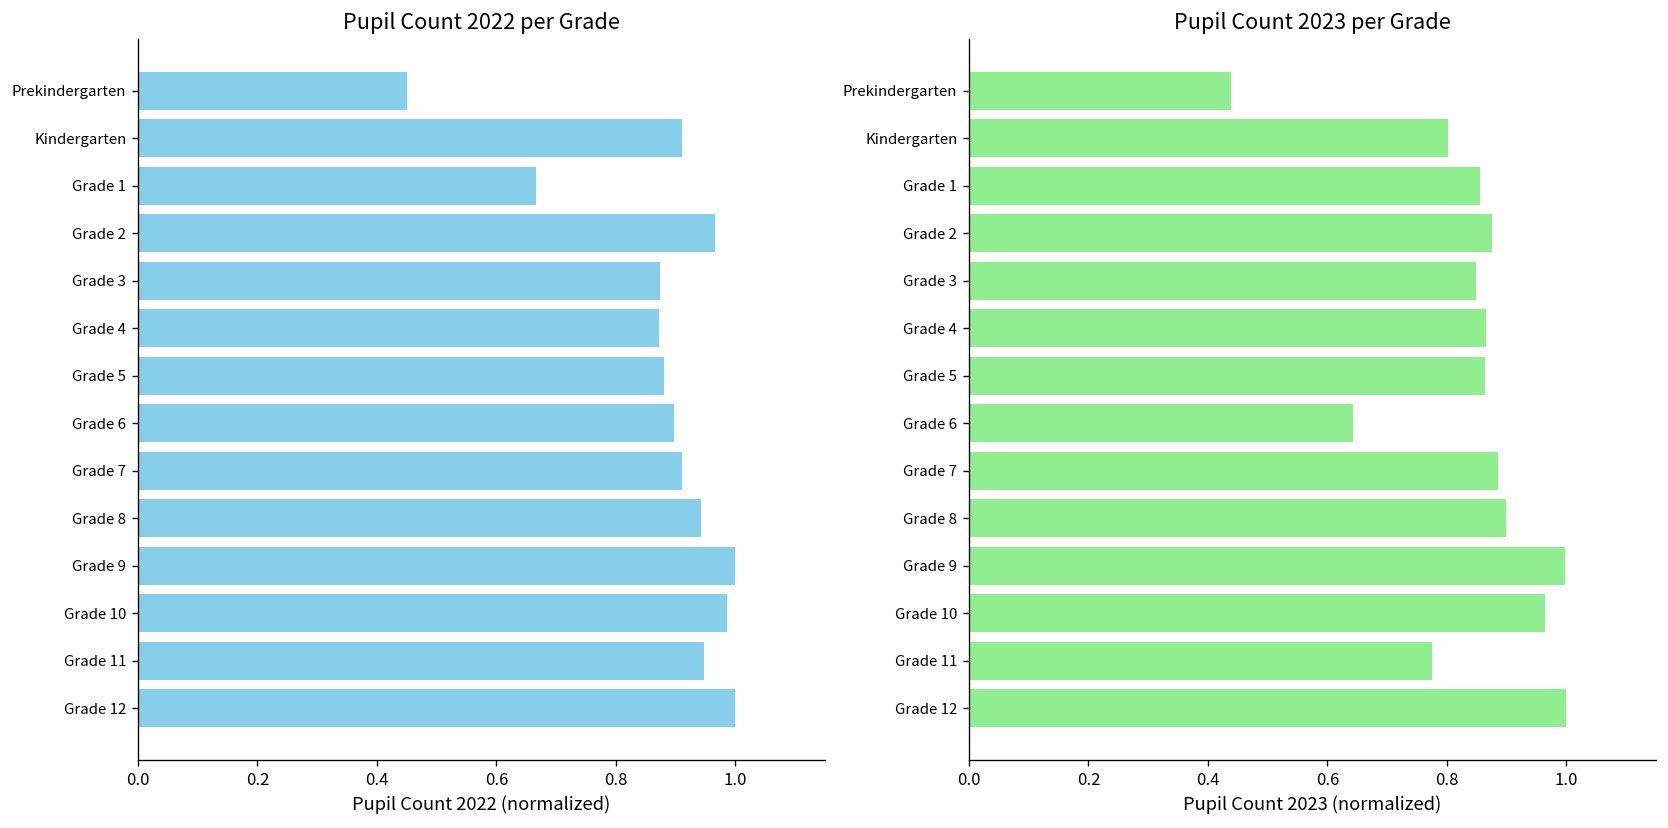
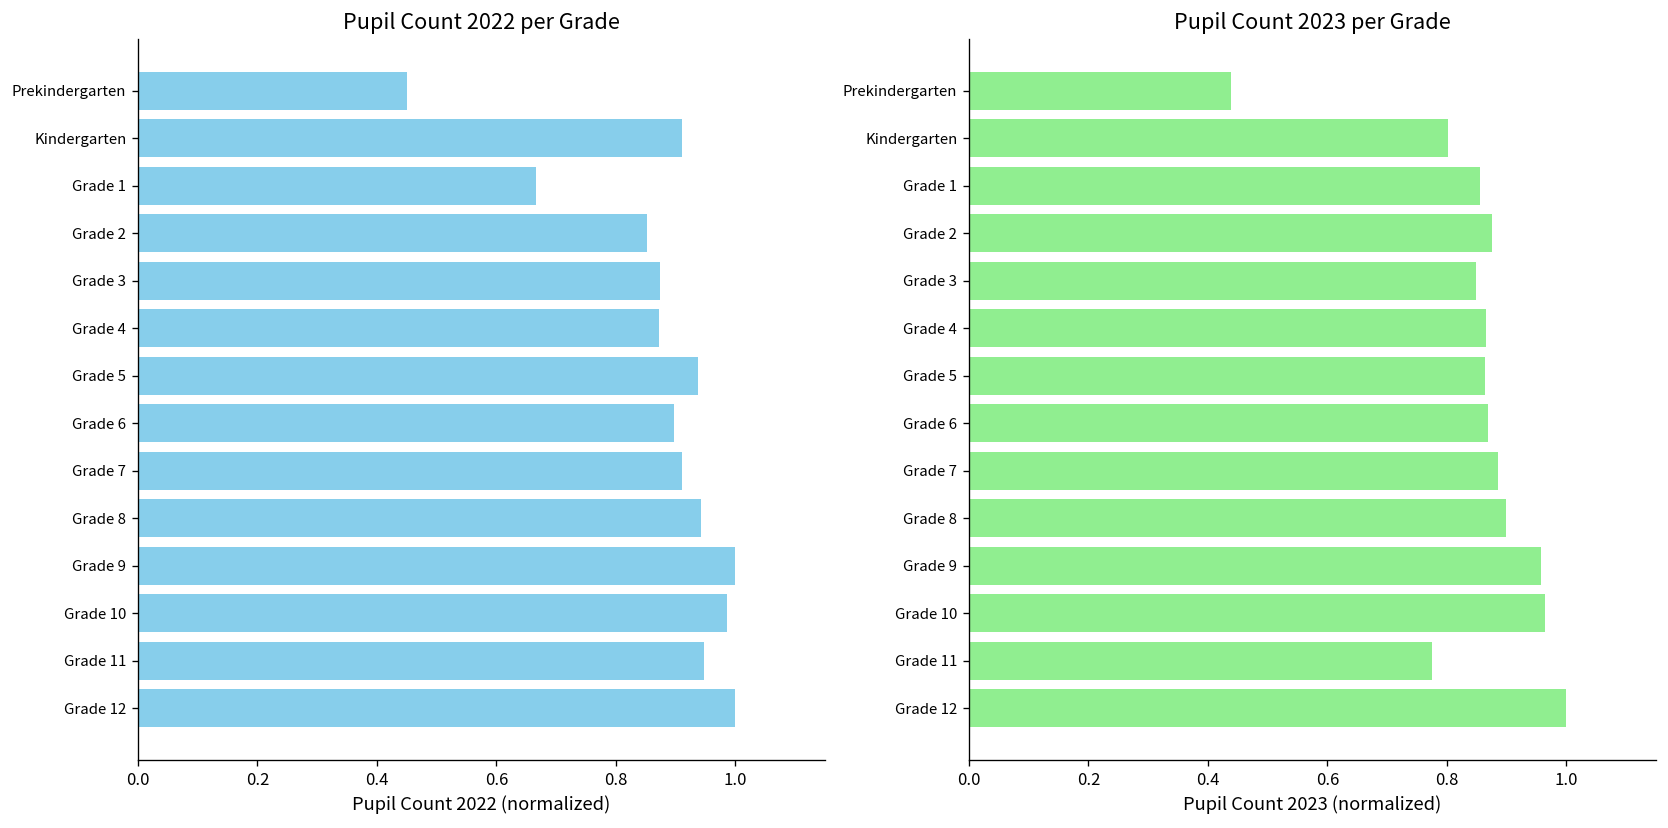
  {
    "Pupil Count 2022 per Grade": {
      "Prekindergarten": 0.45,
      "Kindergarten": 0.91,
      "Grade 1": 0.67,
-     "Grade 2": 0.97,
+     "Grade 2": 0.85,
      "Grade 3": 0.87,
      "Grade 4": 0.87,
-     "Grade 5": 0.88,
+     "Grade 5": 0.94,
      "Grade 6": 0.90,
      "Grade 7": 0.91,
      "Grade 8": 0.94,
      "Grade 9": 1.00,
      "Grade 10": 0.99,
      "Grade 11": 0.95,
      "Grade 12": 1.00
    },
    "Pupil Count 2023 per Grade": {
      "Prekindergarten": 0.44,
      "Kindergarten": 0.80,
      "Grade 1": 0.85,
      "Grade 2": 0.88,
      "Grade 3": 0.85,
      "Grade 4": 0.87,
      "Grade 5": 0.86,
-     "Grade 6": 0.64,
+     "Grade 6": 0.87,
      "Grade 7": 0.89,
      "Grade 8": 0.90,
-     "Grade 9": 1.00,
+     "Grade 9": 0.96,
      "Grade 10": 0.96,
      "Grade 11": 0.78,
      "Grade 12": 1.00
    }
  }
